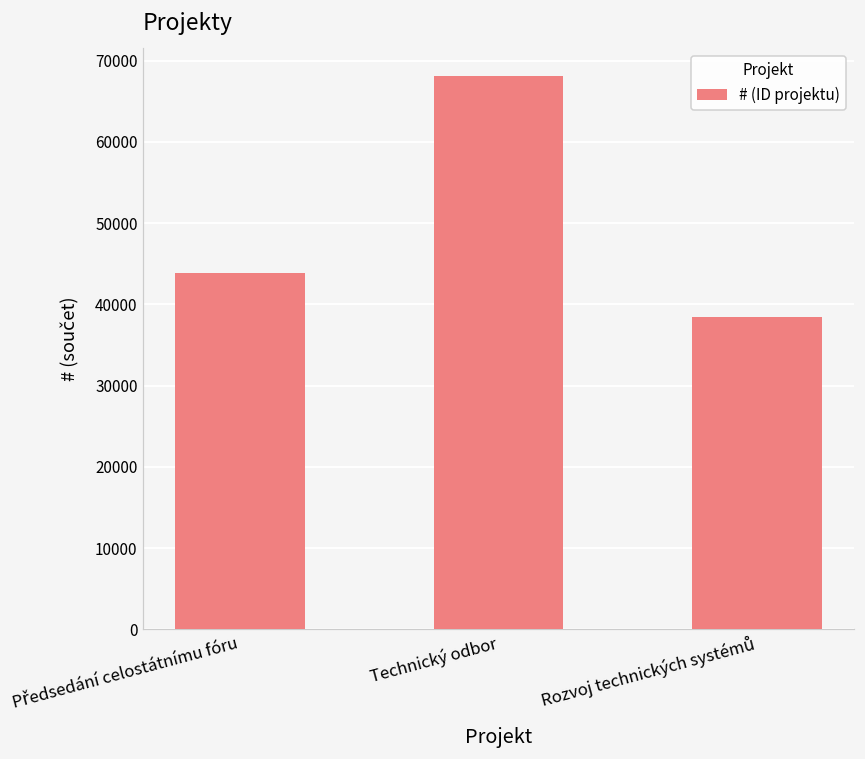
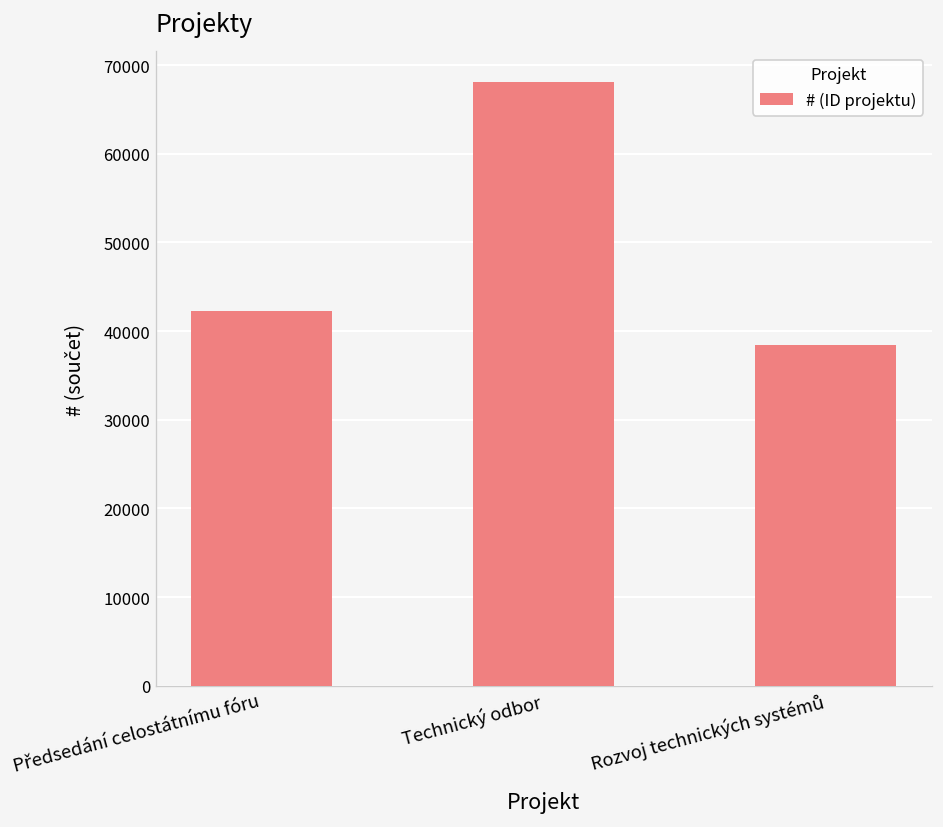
  {
-   "Předsedání celostátnímu fóru": 44000,
+   "Předsedání celostátnímu fóru": 42000,
    "Technický odbor": 68000,
    "Rozvoj technických systémů": 38000
  }
